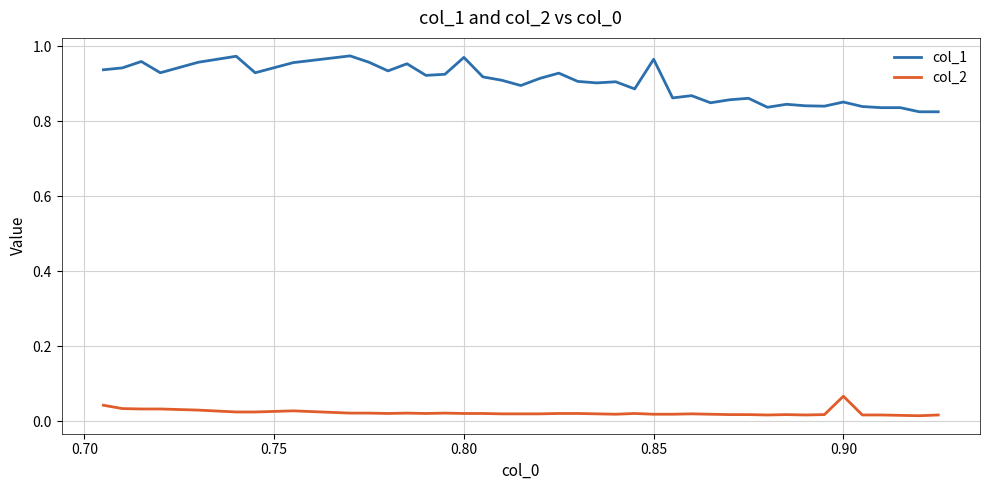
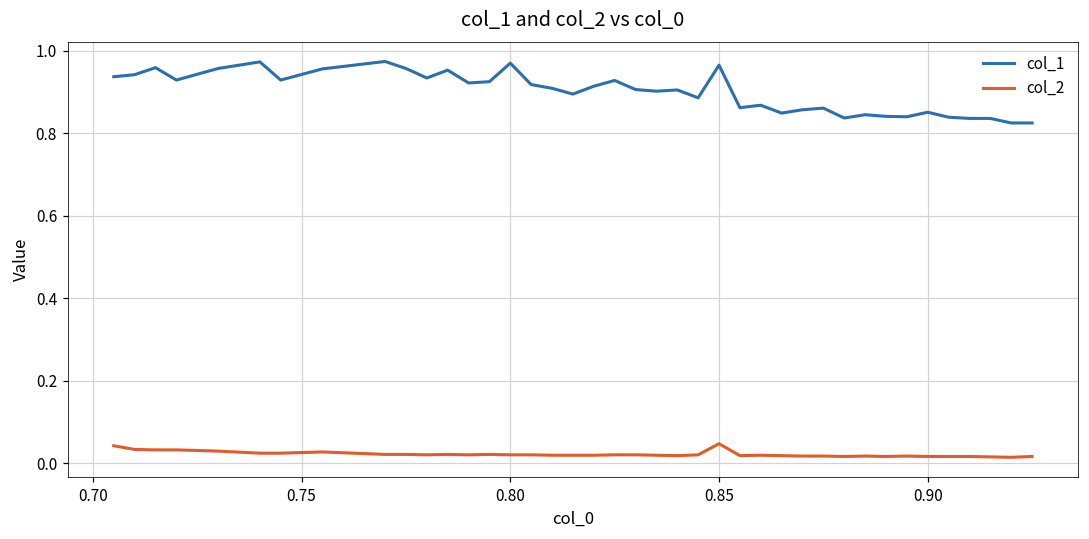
  {
    "col_1": {
      "0.80": 0.97,
      "0.85": 0.97,
      "0.90": 0.85
    },
    "col_2": {
      "0.80": 0.02,
-     "0.85": 0.02,
-     "0.90": 0.07
+     "0.85": 0.05,
+     "0.90": 0.02
    }
  }
